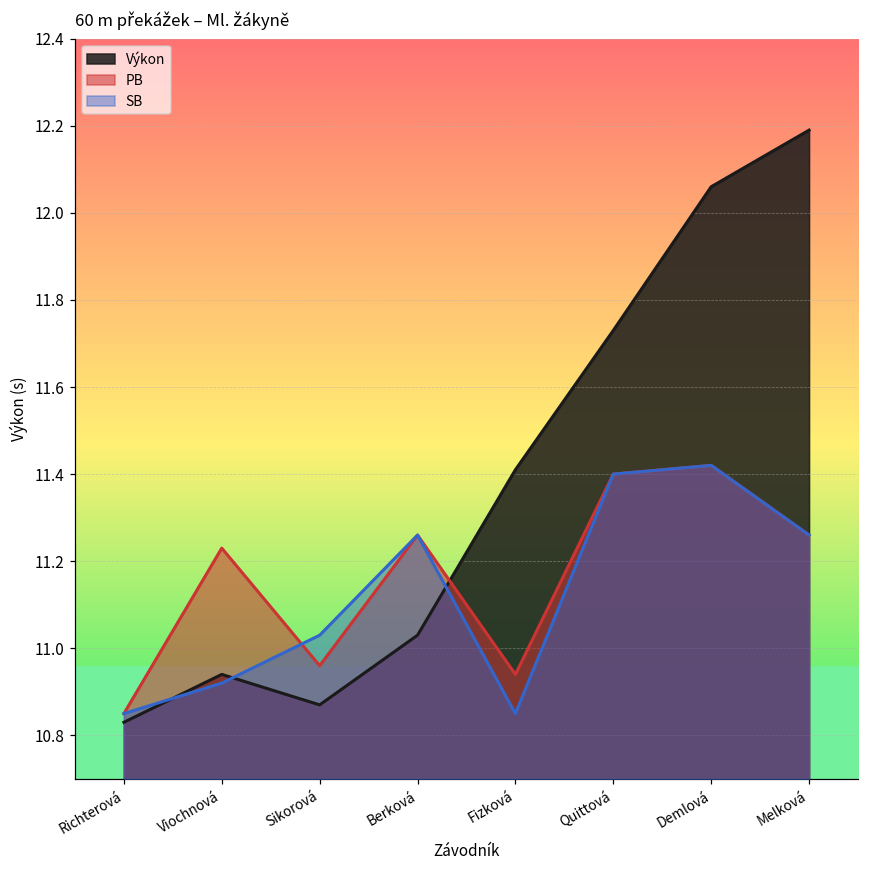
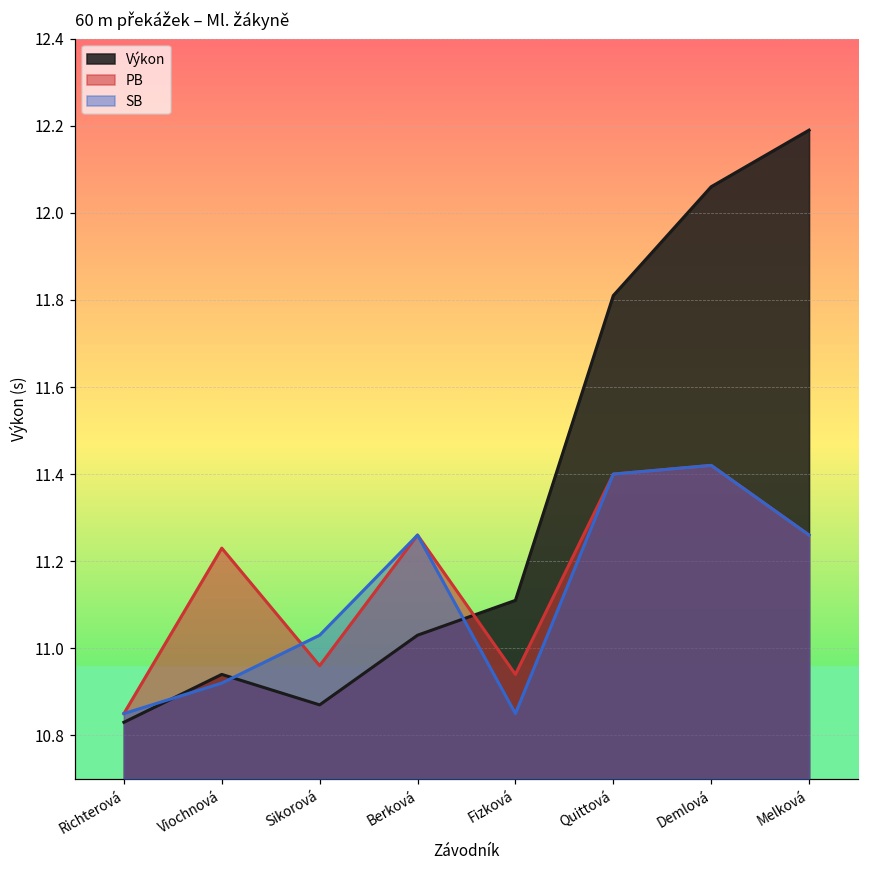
  {
    "Výkon": {
      "Richterová": 10.83,
      "Viochnová": 10.94,
      "Sikorová": 10.87,
      "Berková": 11.03,
-     "Fizková": 11.41,
-     "Quittová": 11.73,
+     "Fizková": 11.11,
+     "Quittová": 11.81,
      "Demlová": 12.06,
      "Melková": 12.19
    },
    "PB": {
      "Viochnová": 11.23,
      "Sikorová": 10.96,
      "Fizková": 10.94
    },
    "SB": {
      "Viochnová": 10.92,
      "Sikorová": 11.03,
      "Fizková": 10.85
    }
  }
